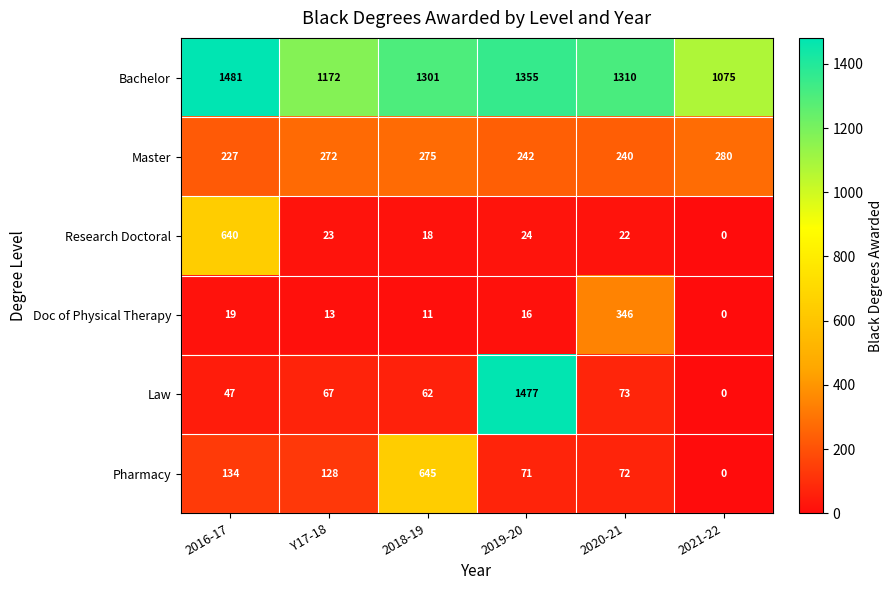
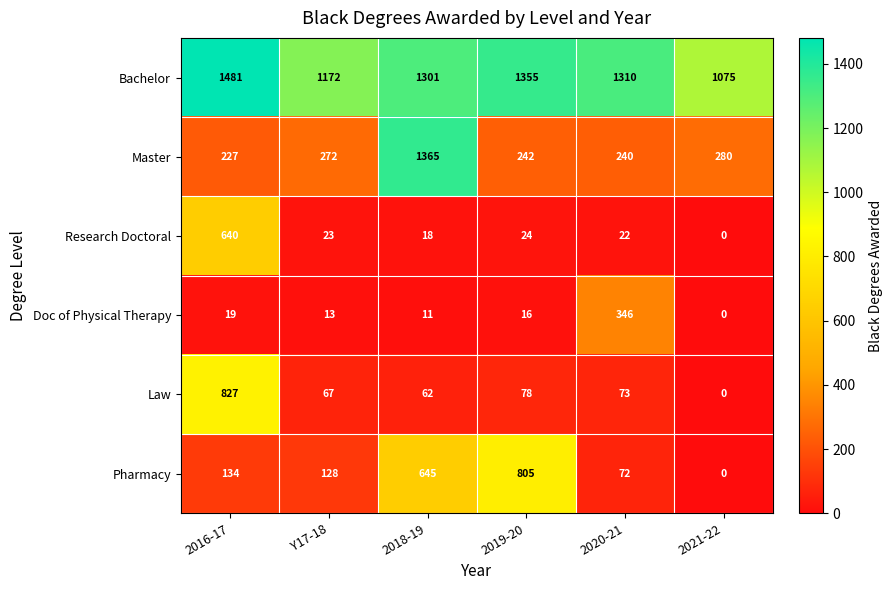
  {
    "Bachelor": {
      "2016-17": 1481,
      "Y17-18": 1172,
      "2018-19": 1301,
      "2019-20": 1355,
      "2020-21": 1310,
      "2021-22": 1075
    },
    "Master": {
      "2016-17": 227,
      "Y17-18": 272,
-     "2018-19": 275,
+     "2018-19": 1365,
      "2019-20": 242,
      "2020-21": 240,
      "2021-22": 280
    },
    "Research Doctoral": {
      "2016-17": 640,
      "Y17-18": 23,
      "2018-19": 18,
      "2019-20": 24,
      "2020-21": 22,
      "2021-22": 0
    },
    "Doc of Physical Therapy": {
      "2016-17": 19,
      "Y17-18": 13,
      "2018-19": 11,
      "2019-20": 16,
      "2020-21": 346,
      "2021-22": 0
    },
    "Law": {
-     "2016-17": 47,
+     "2016-17": 827,
      "Y17-18": 67,
      "2018-19": 62,
-     "2019-20": 1477,
+     "2019-20": 78,
      "2020-21": 73,
      "2021-22": 0
    },
    "Pharmacy": {
      "2016-17": 134,
      "Y17-18": 128,
      "2018-19": 645,
-     "2019-20": 71,
+     "2019-20": 805,
      "2020-21": 72,
      "2021-22": 0
    }
  }
